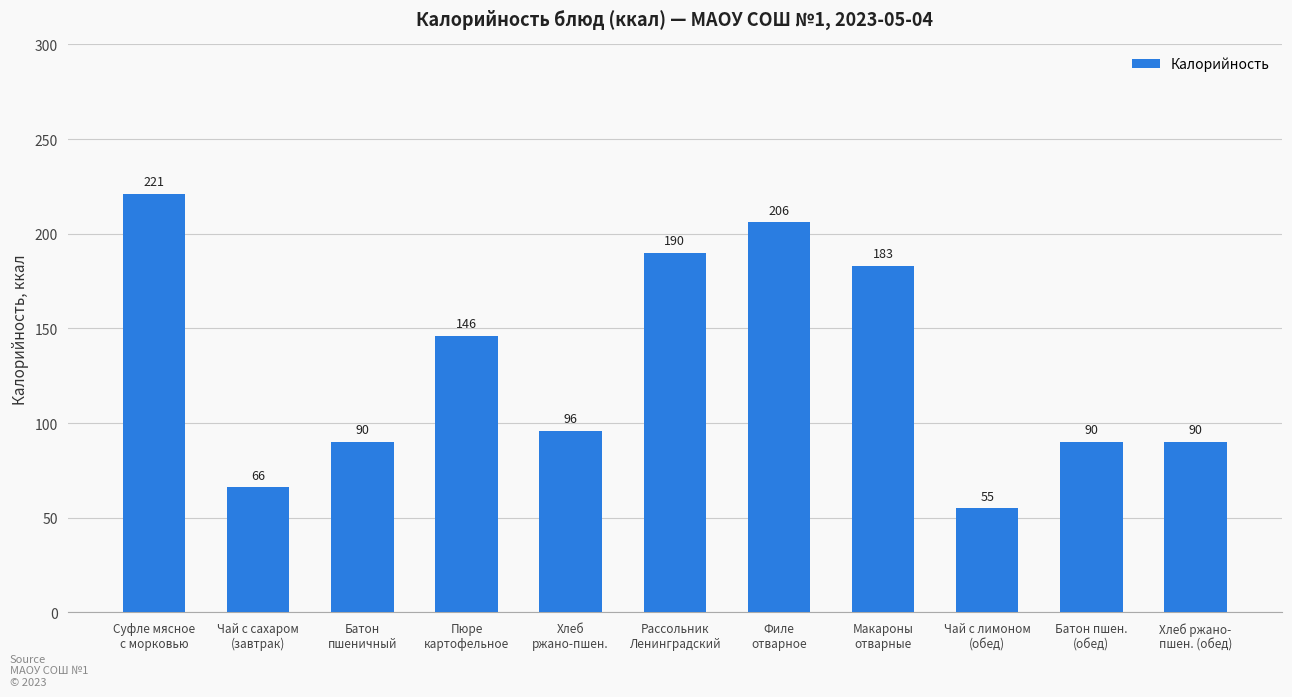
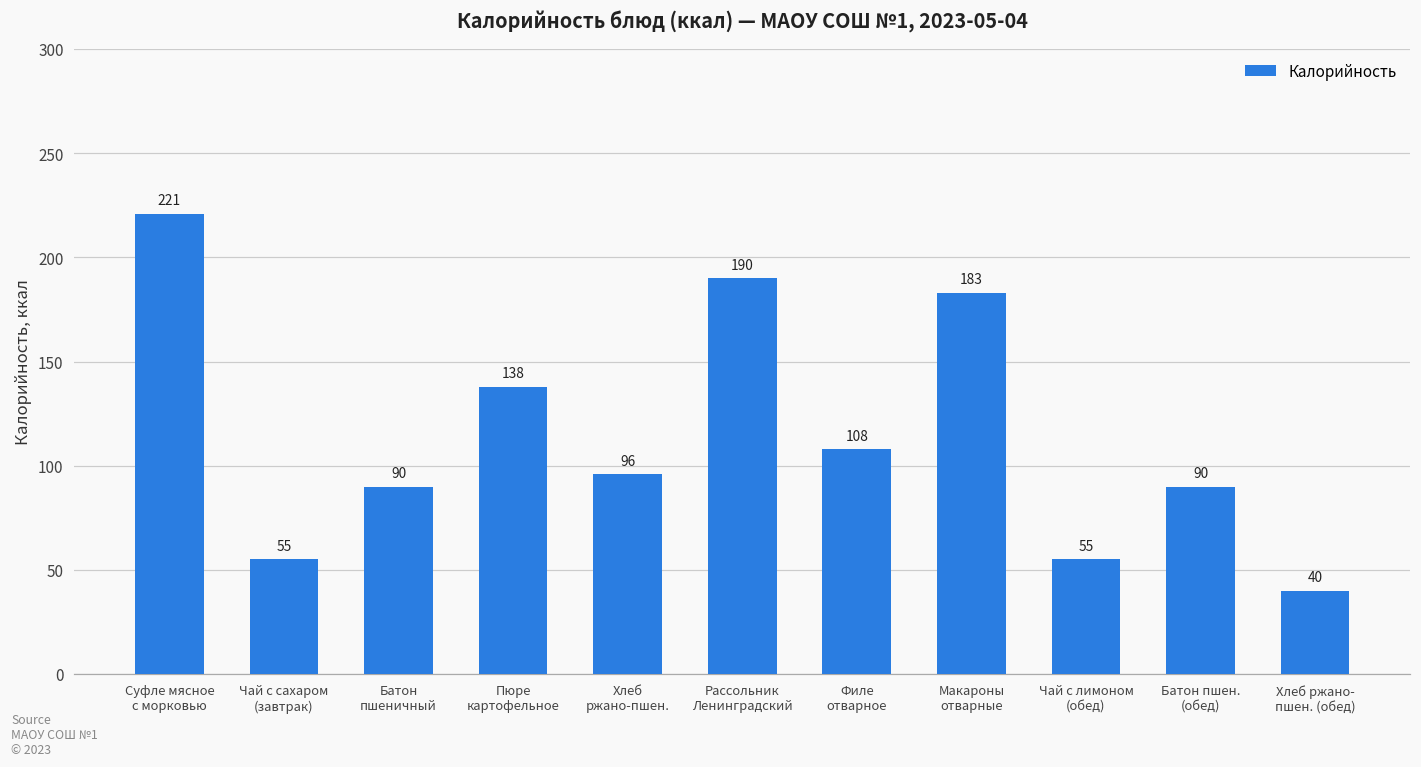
  {
    "Суфле мясное с морковью": 221,
-   "Чай с сахаром (завтрак)": 66,
+   "Чай с сахаром (завтрак)": 55,
    "Батон пшеничный": 90,
-   "Пюре картофельное": 146,
+   "Пюре картофельное": 138,
    "Хлеб ржано-пшен.": 96,
    "Рассольник Ленинградский": 190,
-   "Филе отварное": 206,
+   "Филе отварное": 108,
    "Макароны отварные": 183,
    "Чай с лимоном (обед)": 55,
    "Батон пшен. (обед)": 90,
-   "Хлеб ржано- пшен. (обед)": 90
+   "Хлеб ржано- пшен. (обед)": 40
  }
